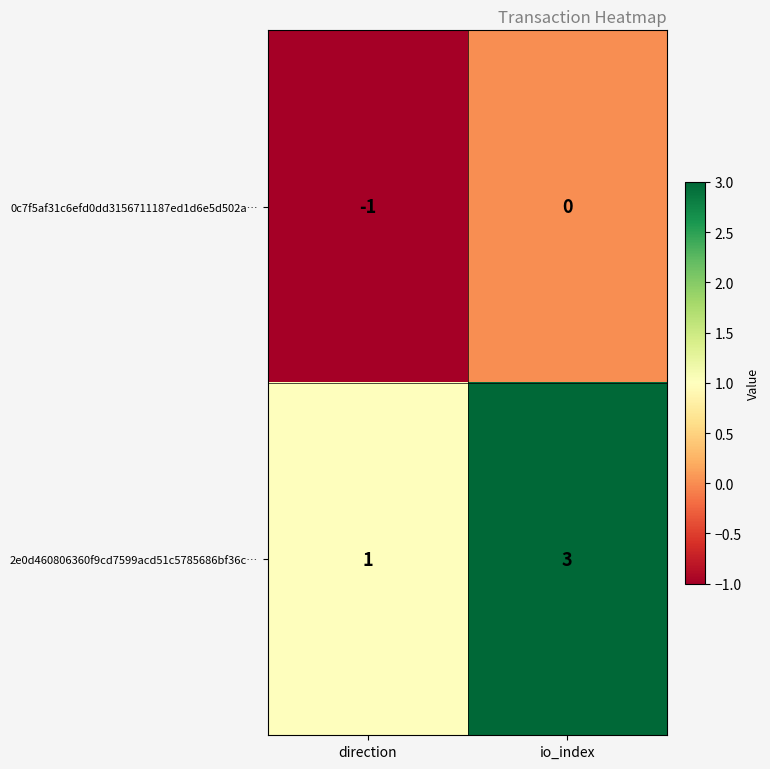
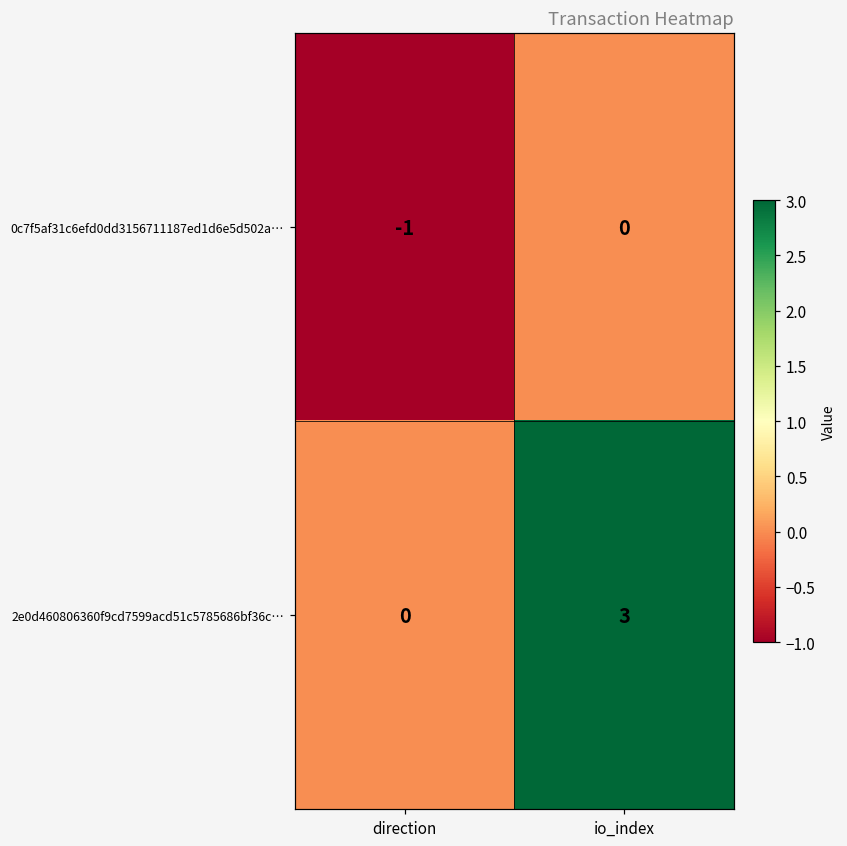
  {
    "0c7f5af31c6efd0dd3156711187ed1d6e5d502a…": {
      "direction": -1,
      "io_index": 0
    },
    "2e0d460806360f9cd7599acd51c5785686bf36c…": {
-     "direction": 1,
+     "direction": 0,
      "io_index": 3
    }
  }
